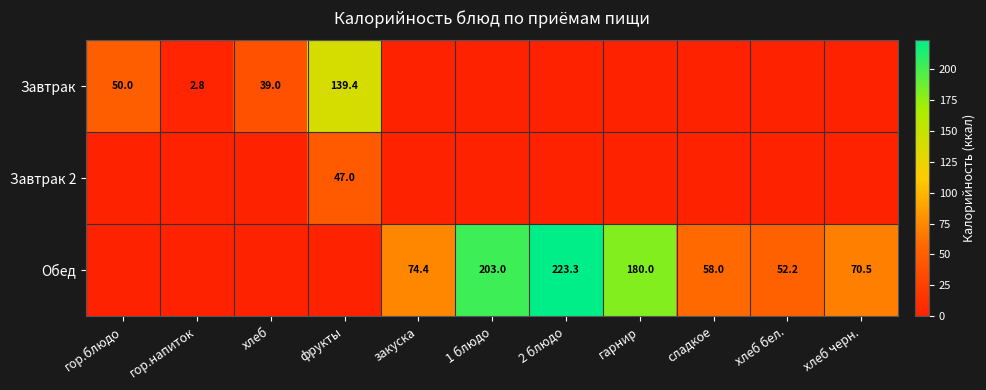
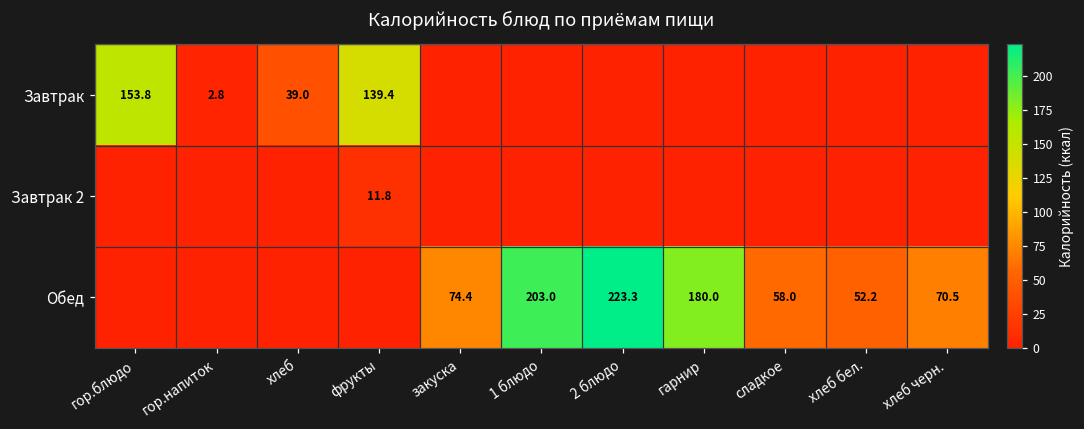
  {
    "Завтрак": {
-     "гор.блюдо": 50.0,
+     "гор.блюдо": 153.8,
      "гор.напиток": 2.8,
      "хлеб": 39.0,
      "фрукты": 139.4
    },
    "Завтрак 2": {
-     "фрукты": 47.0
+     "фрукты": 11.8
    },
    "Обед": {
      "закуска": 74.4,
      "1 блюдо": 203.0,
      "2 блюдо": 223.3,
      "гарнир": 180.0,
      "сладкое": 58.0,
      "хлеб бел.": 52.2,
      "хлеб черн.": 70.5
    }
  }
